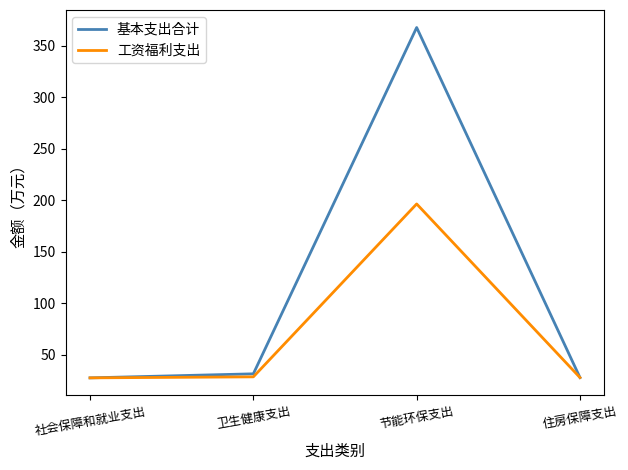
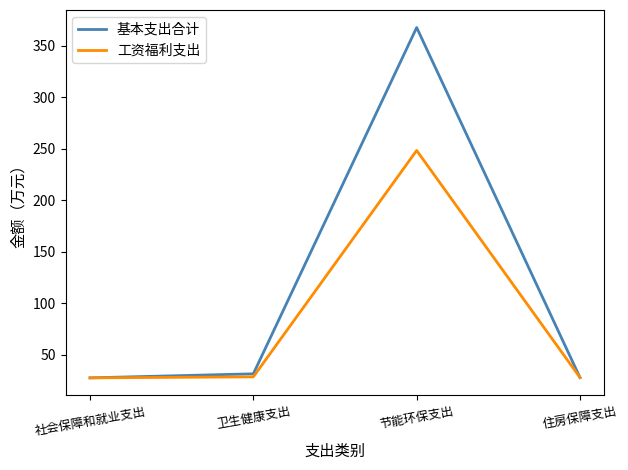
  {
    "基本支出合计": {
      "卫生健康支出": 31,
      "节能环保支出": 368
    },
    "工资福利支出": {
      "卫生健康支出": 28,
-     "节能环保支出": 196
+     "节能环保支出": 248
    }
  }
